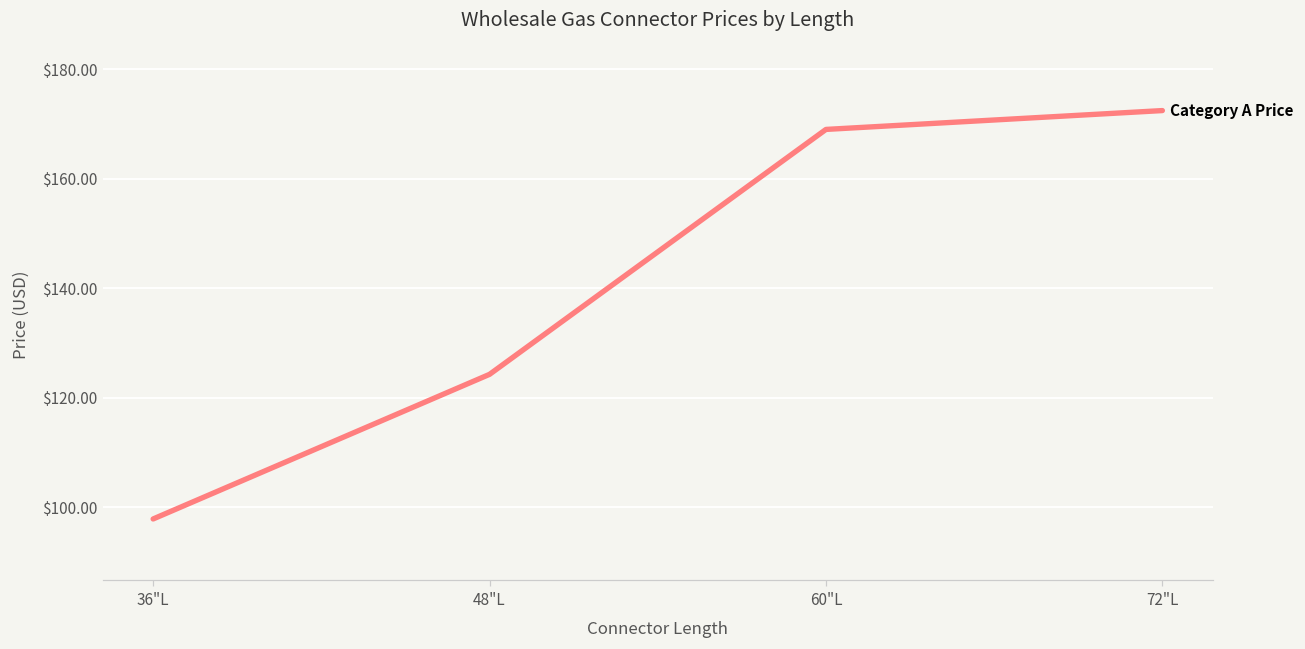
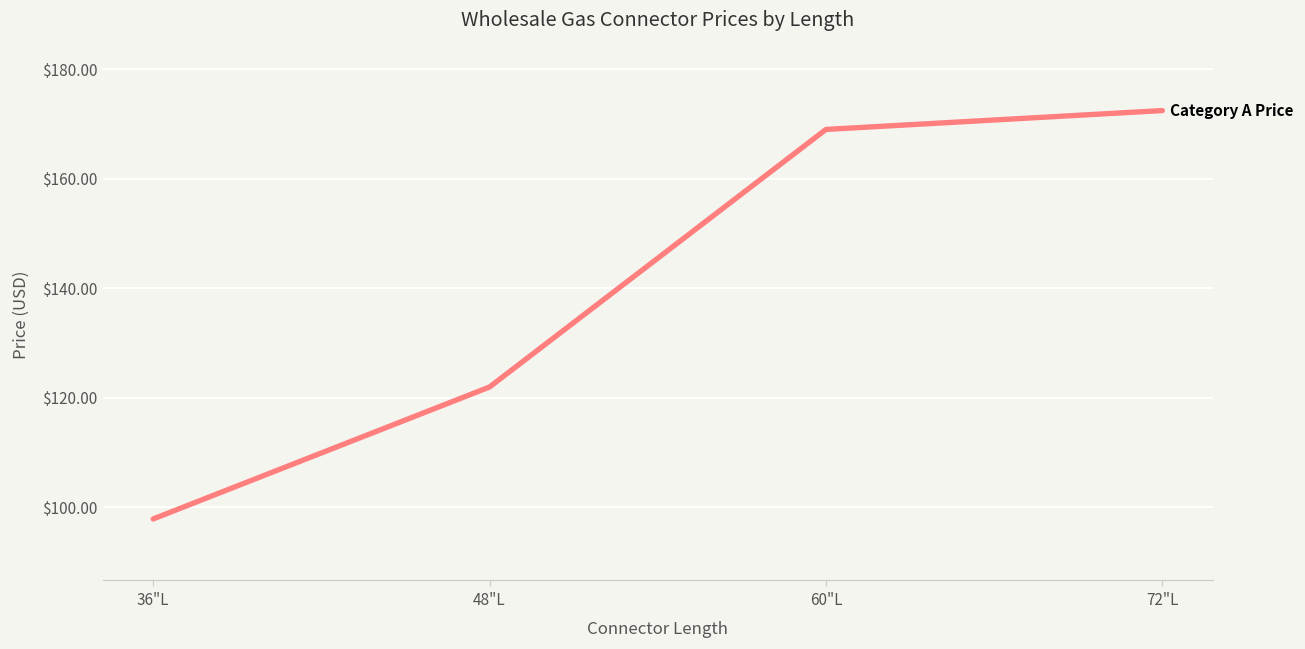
  {
    "36\"L": "$98",
-   "48\"L": "$124",
+   "48\"L": "$122",
    "60\"L": "$169",
    "72\"L": "$172"
  }
